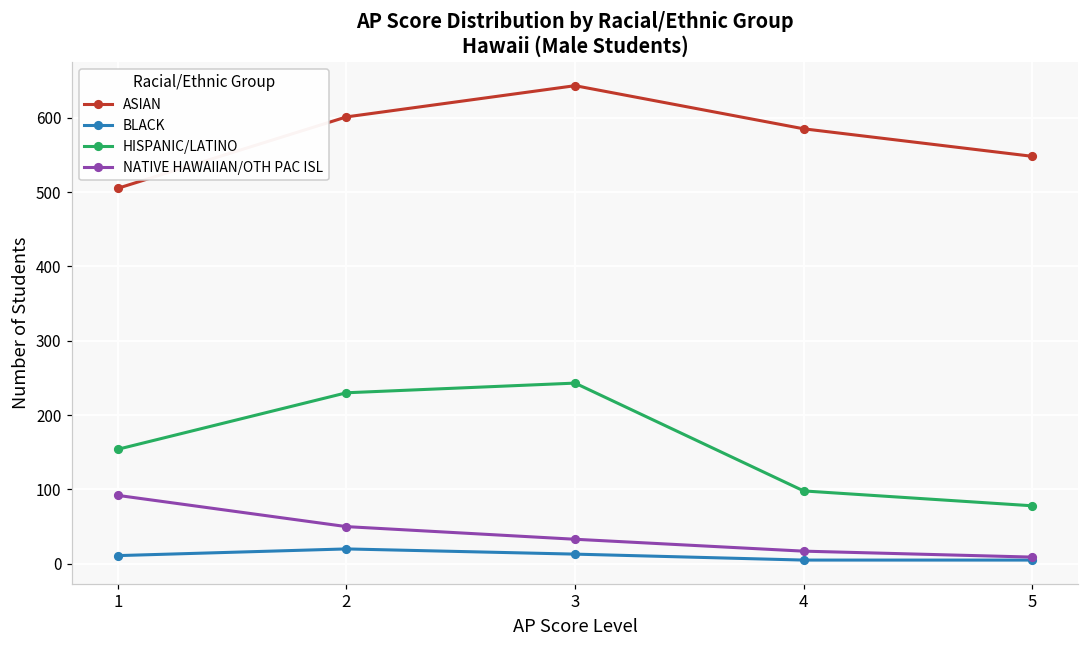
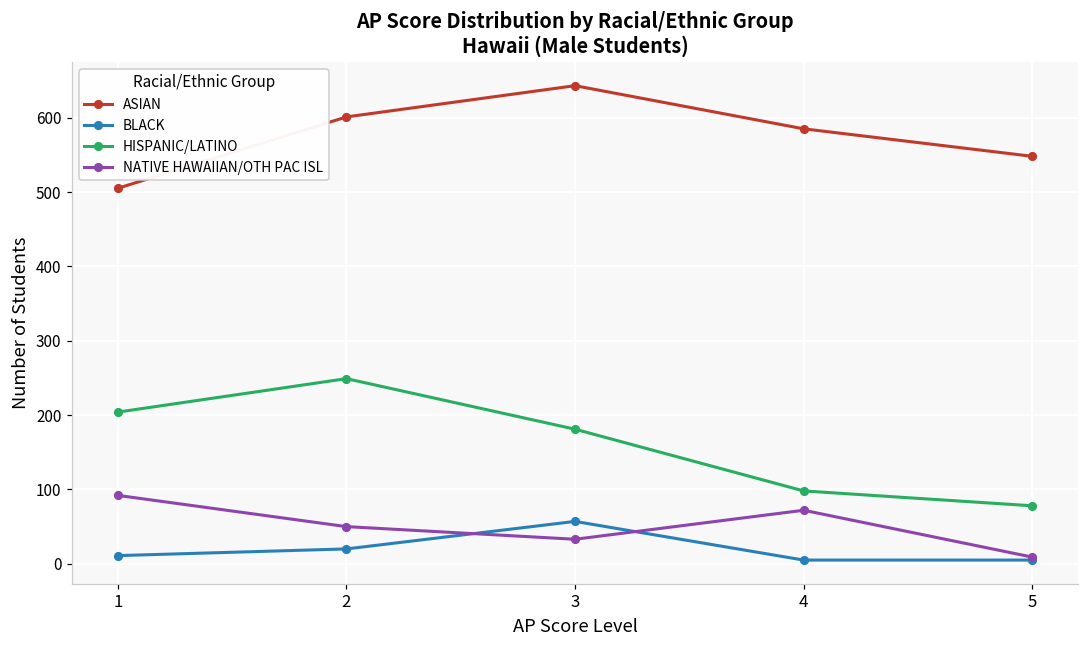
  {
    "ASIAN": {
      "1": 510,
      "2": 600,
      "3": 640,
      "4": 590,
      "5": 550
    },
    "BLACK": {
      "1": 10,
      "2": 20,
-     "3": 10,
+     "3": 60,
      "4": 10,
      "5": 10
    },
    "HISPANIC/LATINO": {
-     "1": 150,
-     "2": 230,
-     "3": 240,
+     "1": 200,
+     "2": 250,
+     "3": 180,
      "4": 100,
      "5": 80
    },
    "NATIVE HAWAIIAN/OTH PAC ISL": {
      "1": 90,
      "2": 50,
      "3": 30,
-     "4": 20,
+     "4": 70,
      "5": 10
    }
  }
